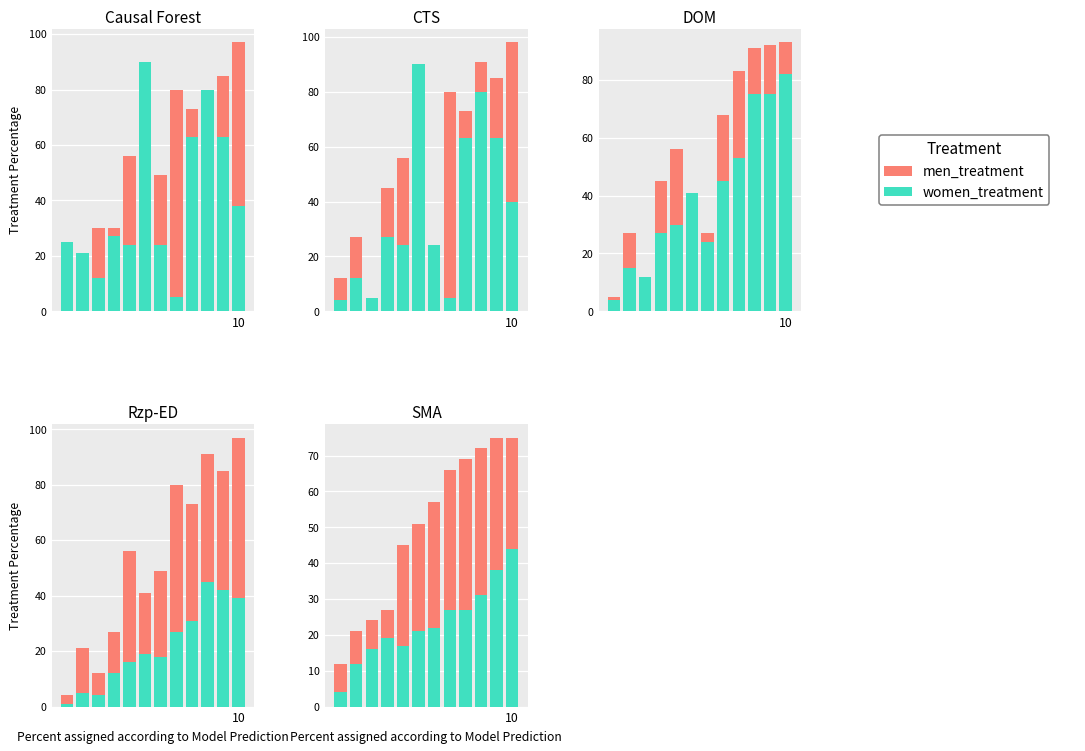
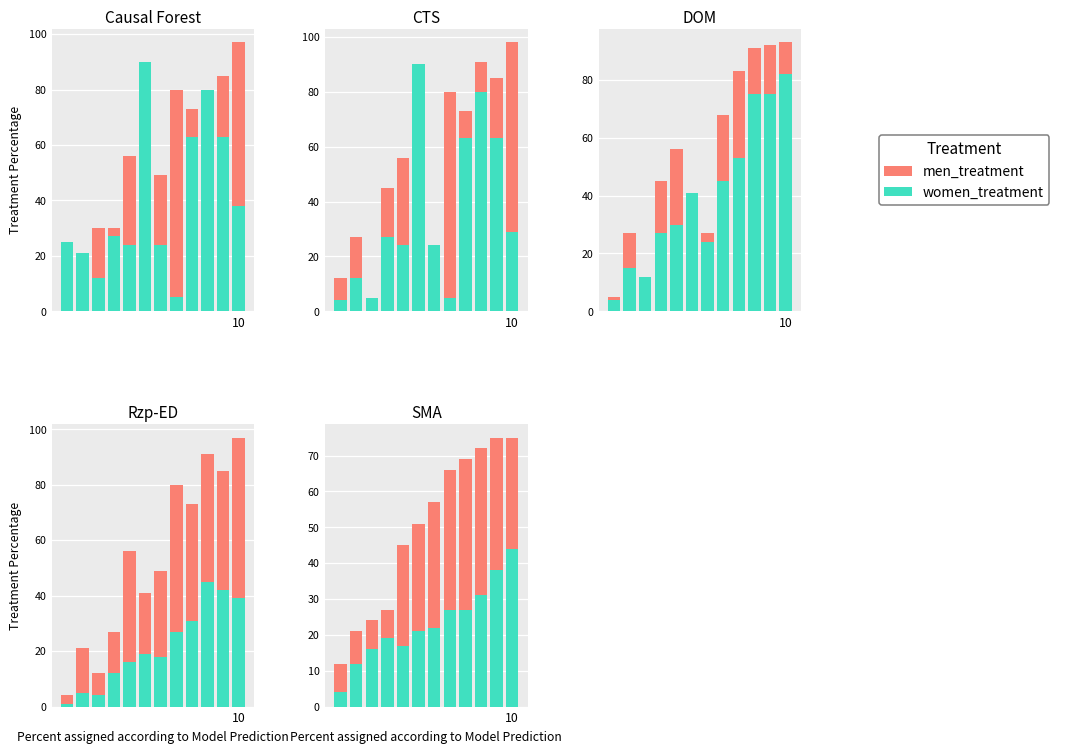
  {
    "Causal Forest": {
      "men_treatment": {
        "10": 97
      }
    },
    "CTS": {
      "men_treatment": {
        "10": 98
      },
      "women_treatment": {
-       "10": 40
+       "10": 29
      }
    },
    "DOM": {
      "men_treatment": {
        "10": 93
      }
    },
    "Rzp-ED": {
      "men_treatment": {
        "10": 97
      }
    },
    "SMA": {
      "men_treatment": {
        "10": 75
      }
    }
  }
